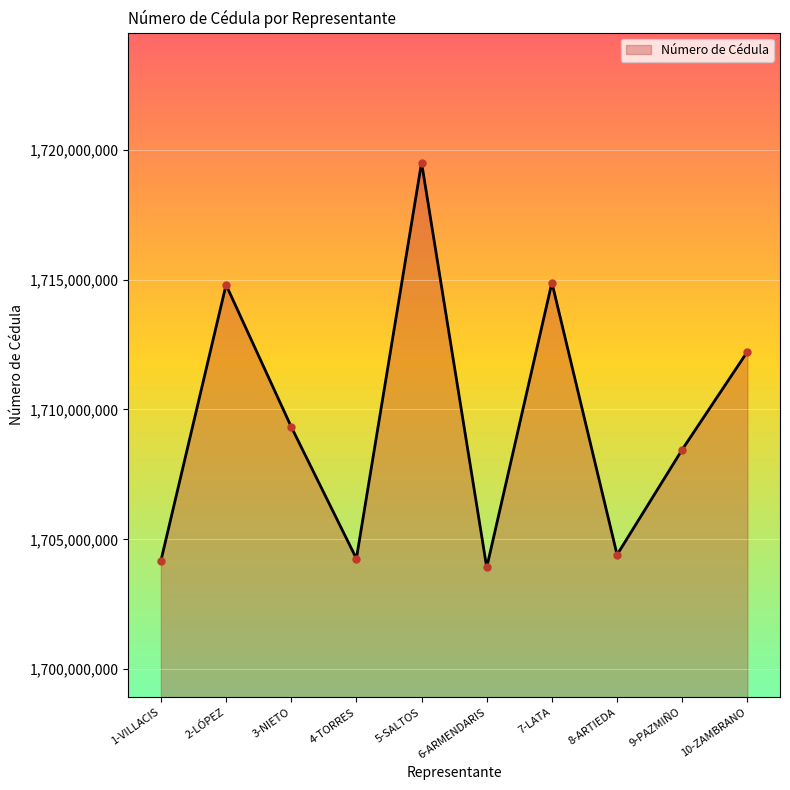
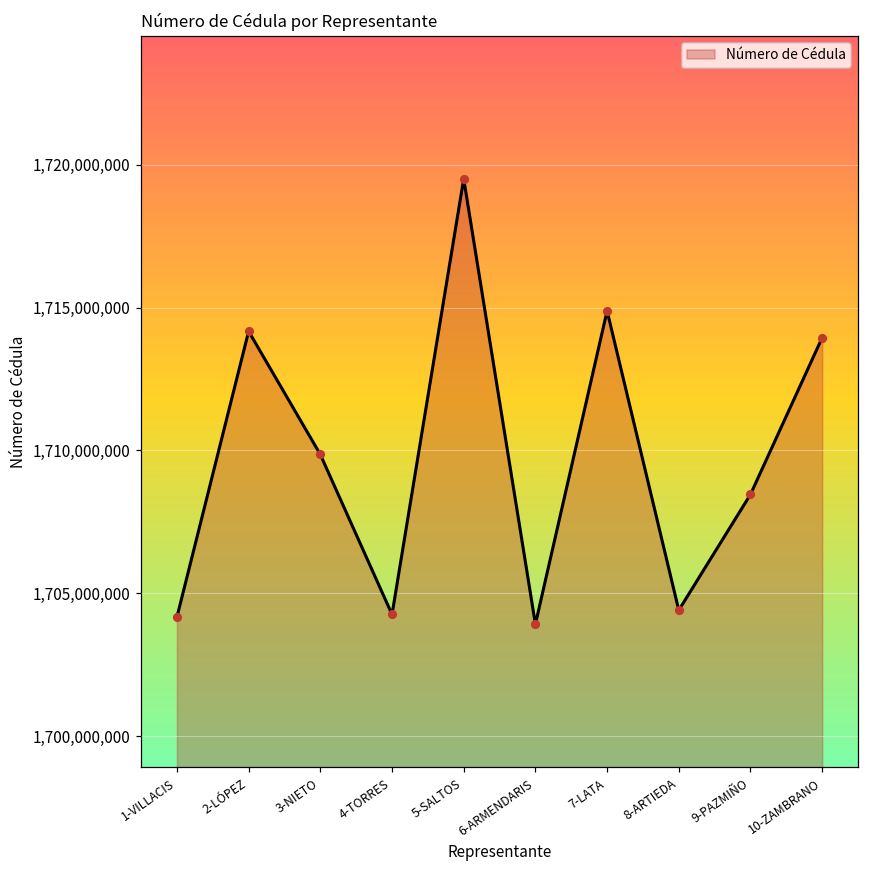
  {
    "1-VILLACIS": "1,704,200,000",
-   "2-LÓPEZ": "1,714,800,000",
-   "3-NIETO": "1,709,300,000",
+   "2-LÓPEZ": "1,714,200,000",
+   "3-NIETO": "1,709,900,000",
    "4-TORRES": "1,704,300,000",
    "5-SALTOS": "1,719,500,000",
    "6-ARMENDARIS": "1,703,900,000",
    "7-LATA": "1,714,900,000",
    "8-ARTIEDA": "1,704,400,000",
    "9-PAZMIÑO": "1,708,500,000",
-   "10-ZAMBRANO": "1,712,200,000"
+   "10-ZAMBRANO": "1,713,900,000"
  }
